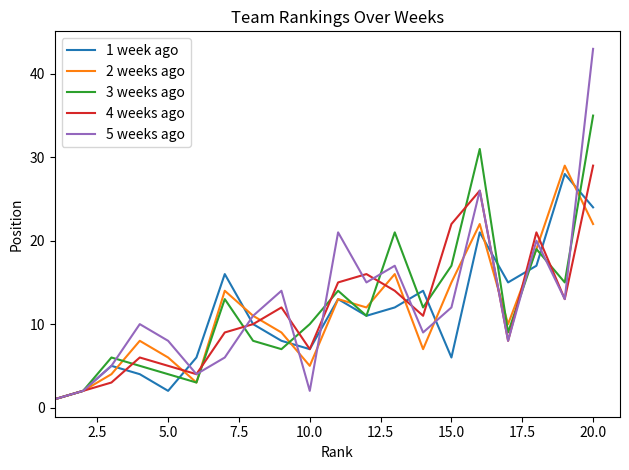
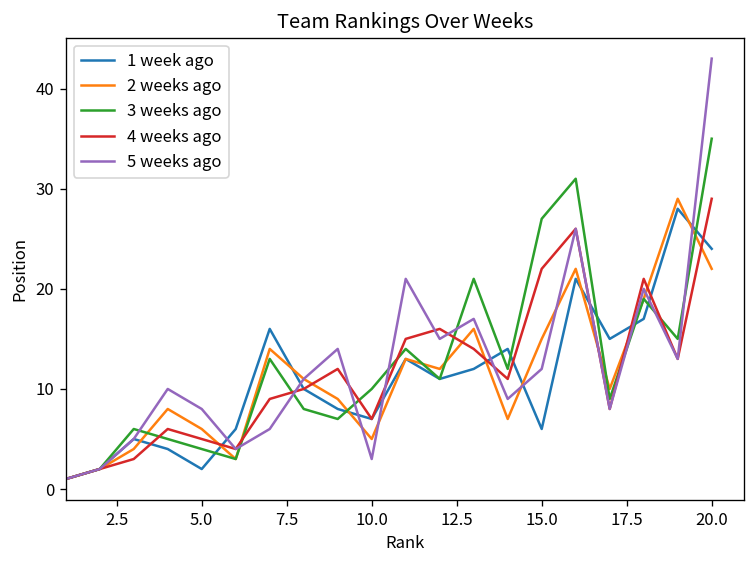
  {
    "1 week ago": {
      "5.0": 2,
      "15.0": 6,
      "20.0": 24
    },
    "2 weeks ago": {
      "5.0": 6,
      "10.0": 5,
      "15.0": 15,
      "20.0": 22
    },
    "3 weeks ago": {
      "5.0": 4,
      "10.0": 10,
-     "15.0": 17,
+     "15.0": 27,
      "20.0": 35
    },
    "4 weeks ago": {
      "5.0": 5,
      "15.0": 22,
      "20.0": 29
    },
    "5 weeks ago": {
      "5.0": 8,
-     "10.0": 2,
+     "10.0": 3,
      "15.0": 12,
      "20.0": 43
    }
  }
